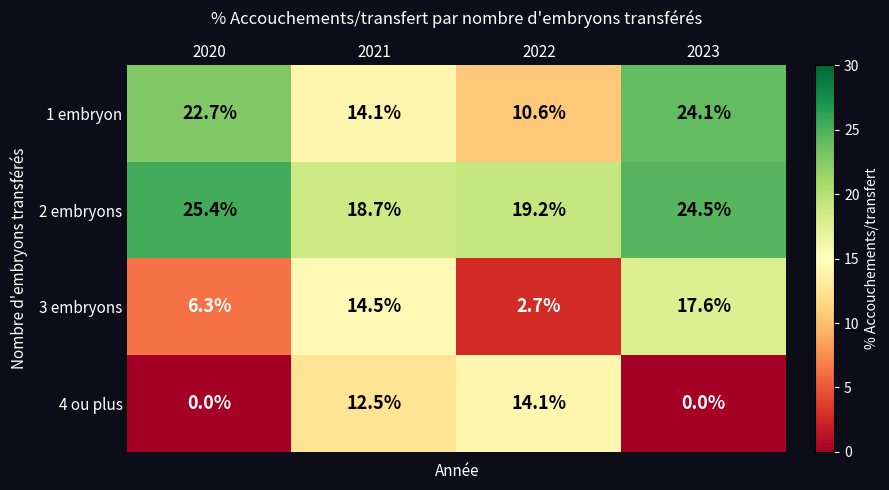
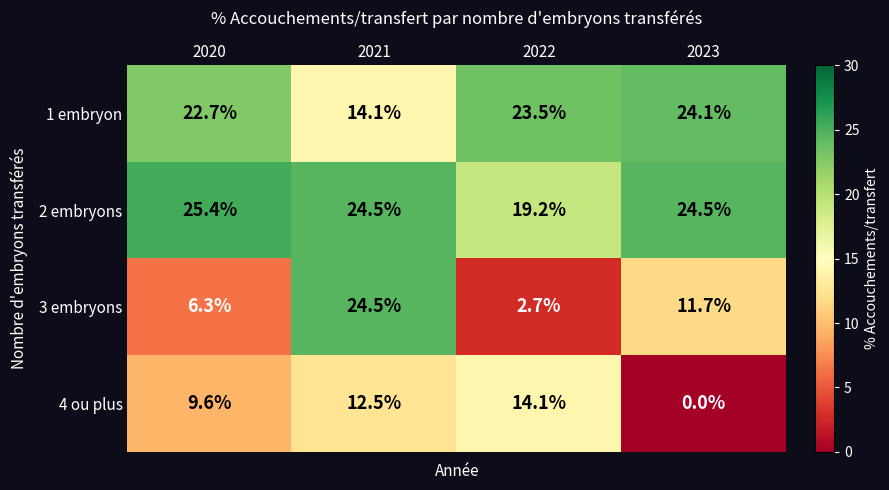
  {
    "1 embryon": {
      "2020": "22.7%",
      "2021": "14.1%",
-     "2022": "10.6%",
+     "2022": "23.5%",
      "2023": "24.1%"
    },
    "2 embryons": {
      "2020": "25.4%",
-     "2021": "18.7%",
+     "2021": "24.5%",
      "2022": "19.2%",
      "2023": "24.5%"
    },
    "3 embryons": {
      "2020": "6.3%",
-     "2021": "14.5%",
+     "2021": "24.5%",
      "2022": "2.7%",
-     "2023": "17.6%"
+     "2023": "11.7%"
    },
    "4 ou plus": {
-     "2020": "0.0%",
+     "2020": "9.6%",
      "2021": "12.5%",
      "2022": "14.1%",
      "2023": "0.0%"
    }
  }
